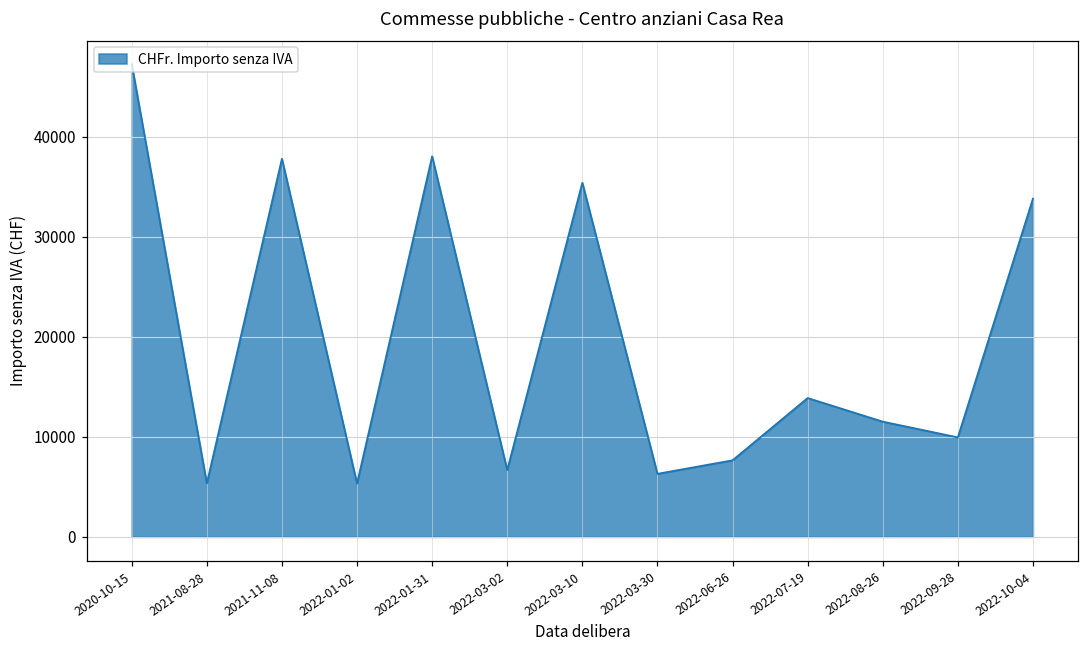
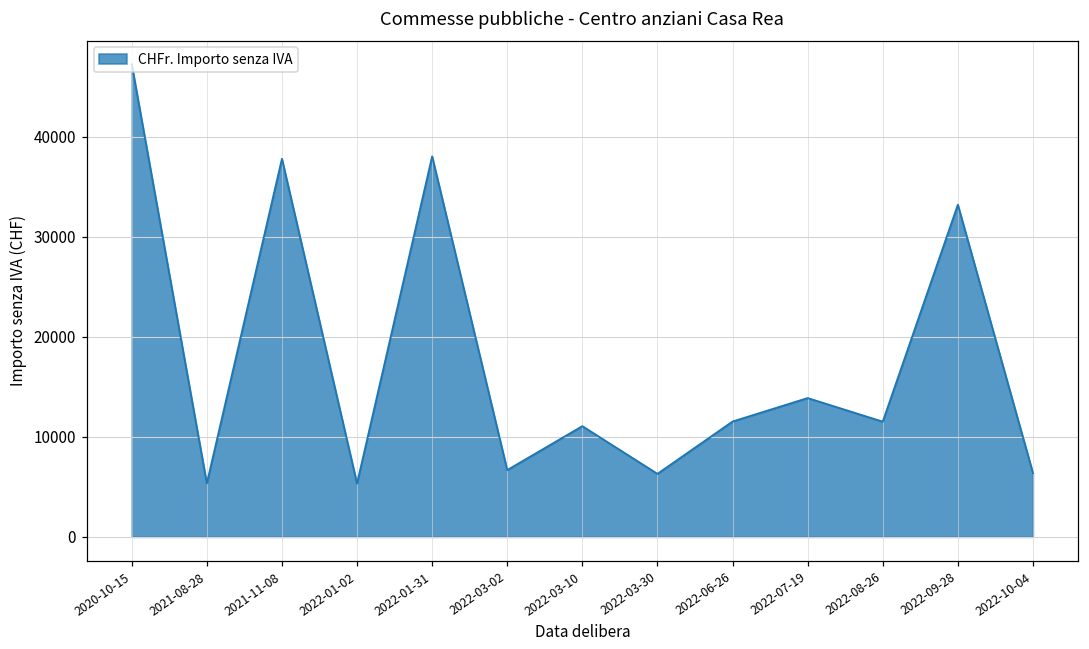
  {
    "2021-08-28": 5000,
    "2021-11-08": 38000,
    "2022-01-02": 5000,
    "2022-01-31": 38000,
    "2022-03-02": 7000,
-   "2022-03-10": 35000,
+   "2022-03-10": 11000,
    "2022-03-30": 6000,
-   "2022-06-26": 8000,
+   "2022-06-26": 12000,
    "2022-07-19": 14000,
    "2022-08-26": 12000,
-   "2022-09-28": 10000,
-   "2022-10-04": 34000
+   "2022-09-28": 33000,
+   "2022-10-04": 6000
  }
